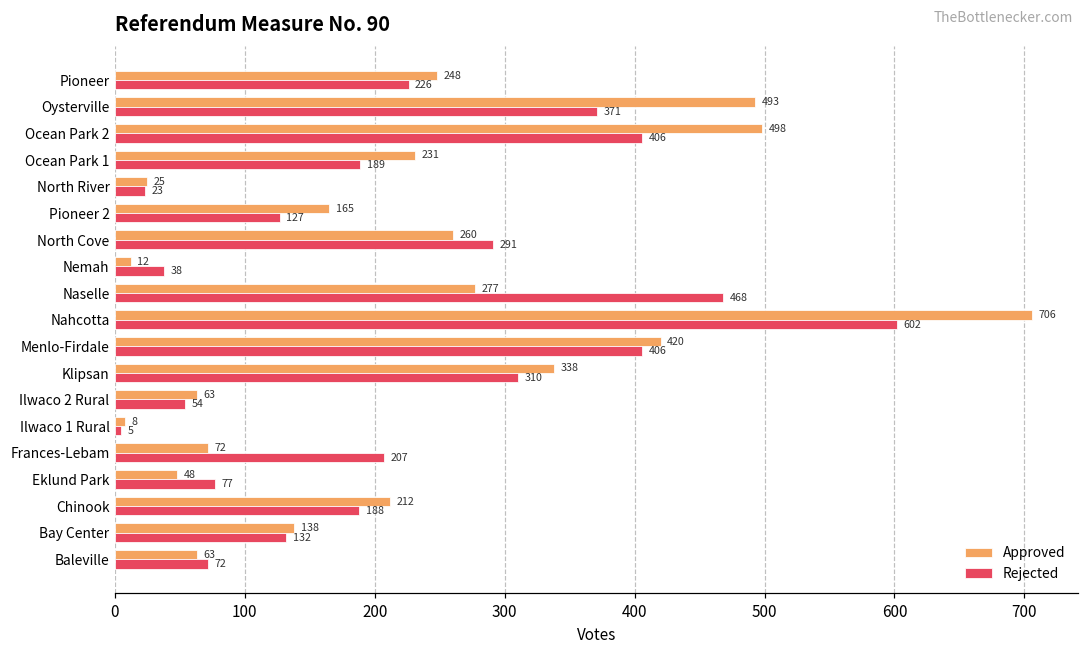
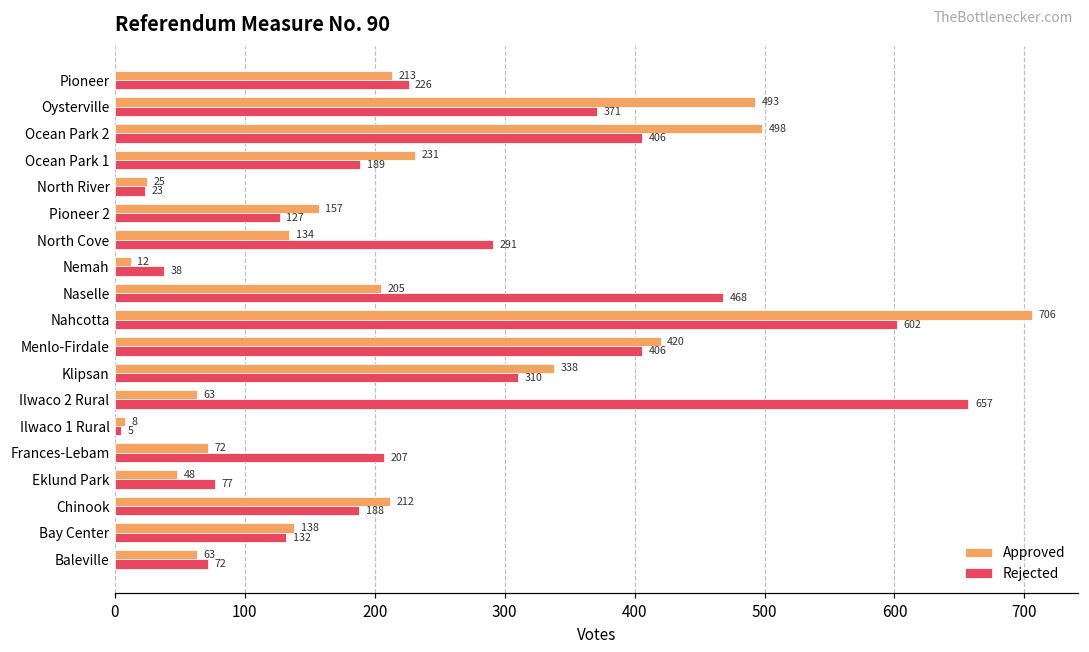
  {
    "Approved": {
-     "Pioneer": 248,
+     "Pioneer": 213,
      "Oysterville": 493,
      "Ocean Park 2": 498,
      "Ocean Park 1": 231,
      "North River": 25,
-     "Pioneer 2": 165,
-     "North Cove": 260,
+     "Pioneer 2": 157,
+     "North Cove": 134,
      "Nemah": 12,
-     "Naselle": 277,
+     "Naselle": 205,
      "Nahcotta": 706,
      "Menlo-Firdale": 420,
      "Klipsan": 338,
      "Ilwaco 2 Rural": 63,
      "Ilwaco 1 Rural": 8,
      "Frances-Lebam": 72,
      "Eklund Park": 48,
      "Chinook": 212,
      "Bay Center": 138,
      "Baleville": 63
    },
    "Rejected": {
      "Pioneer": 226,
      "Oysterville": 371,
      "Ocean Park 2": 406,
      "Ocean Park 1": 189,
      "North River": 23,
      "Pioneer 2": 127,
      "North Cove": 291,
      "Nemah": 38,
      "Naselle": 468,
      "Nahcotta": 602,
      "Menlo-Firdale": 406,
      "Klipsan": 310,
-     "Ilwaco 2 Rural": 54,
+     "Ilwaco 2 Rural": 657,
      "Ilwaco 1 Rural": 5,
      "Frances-Lebam": 207,
      "Eklund Park": 77,
      "Chinook": 188,
      "Bay Center": 132,
      "Baleville": 72
    }
  }
